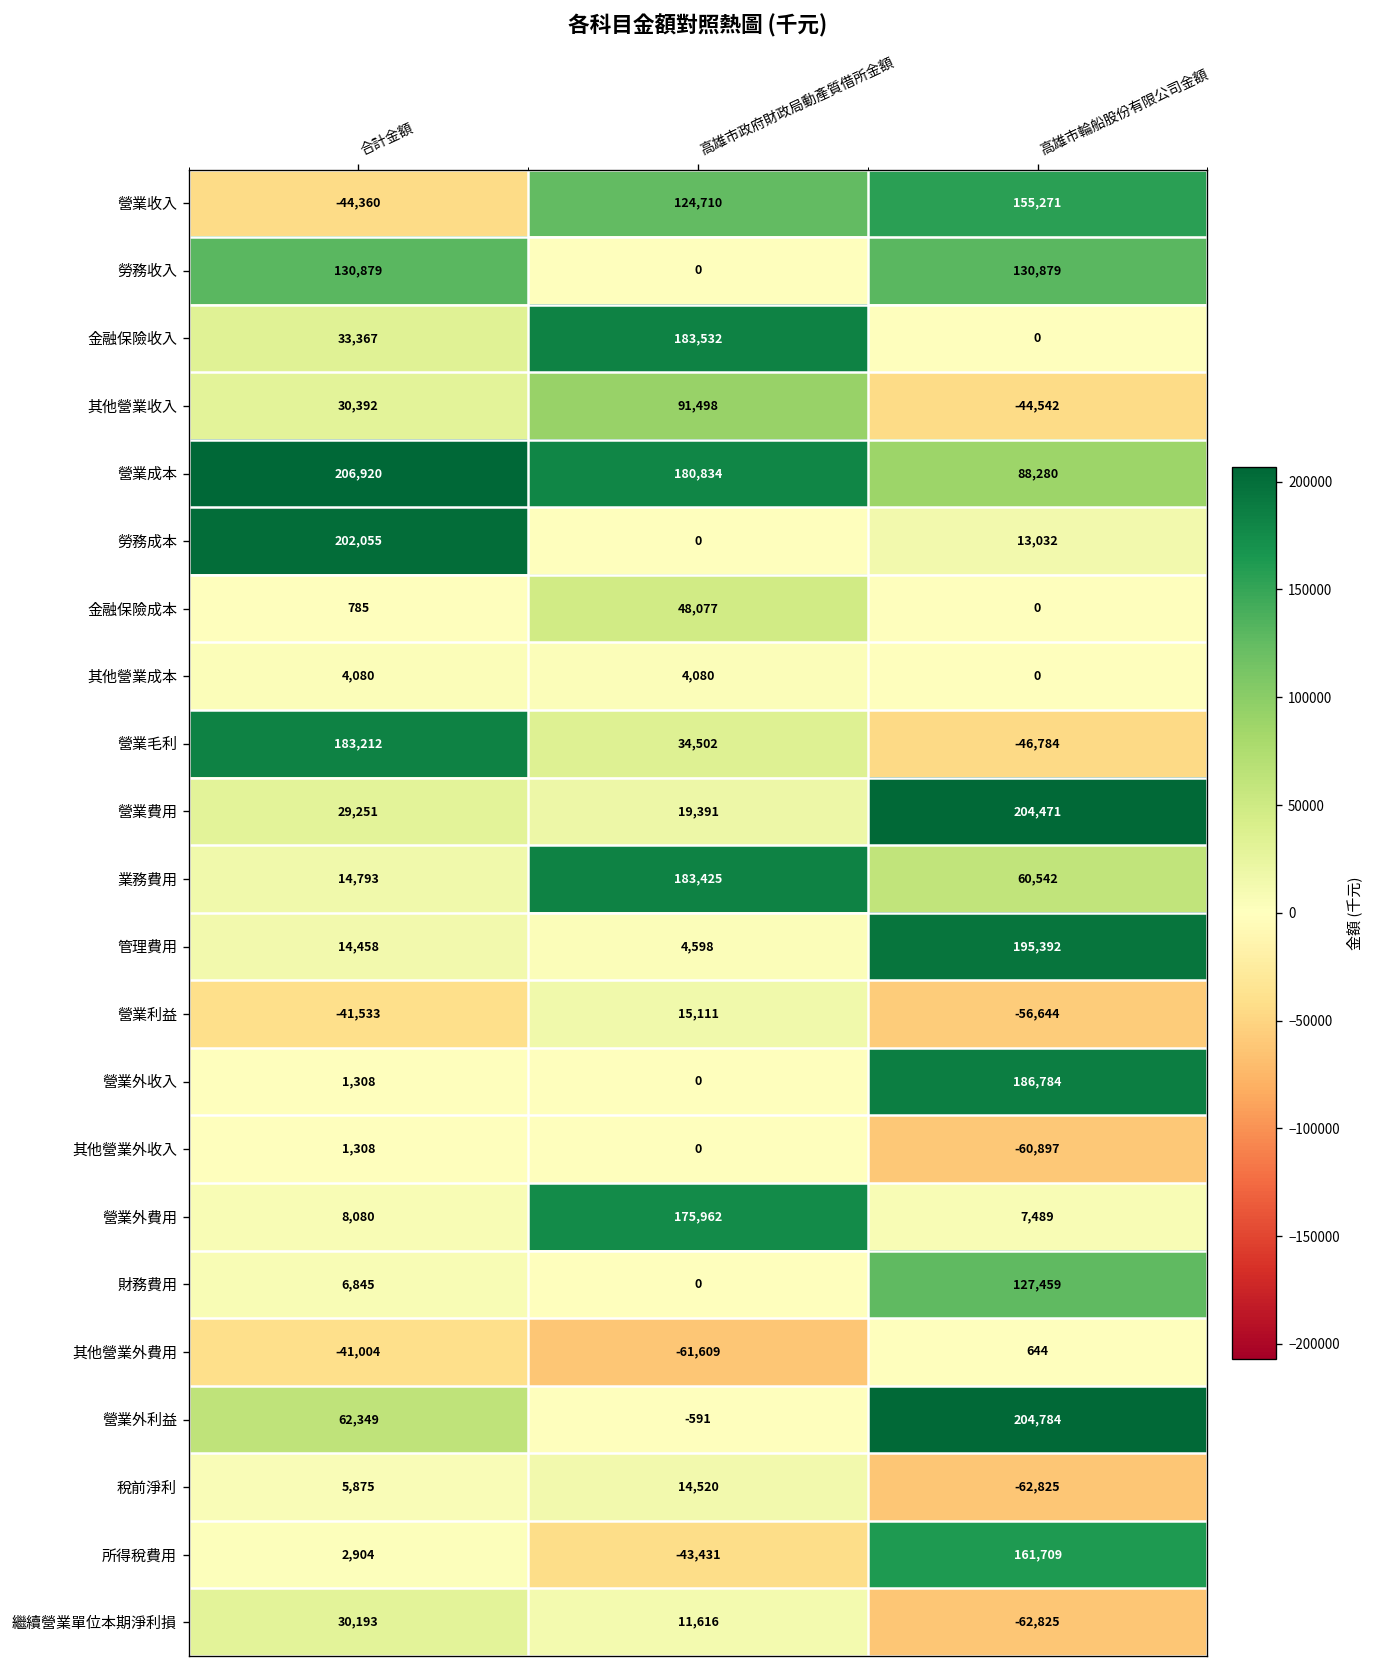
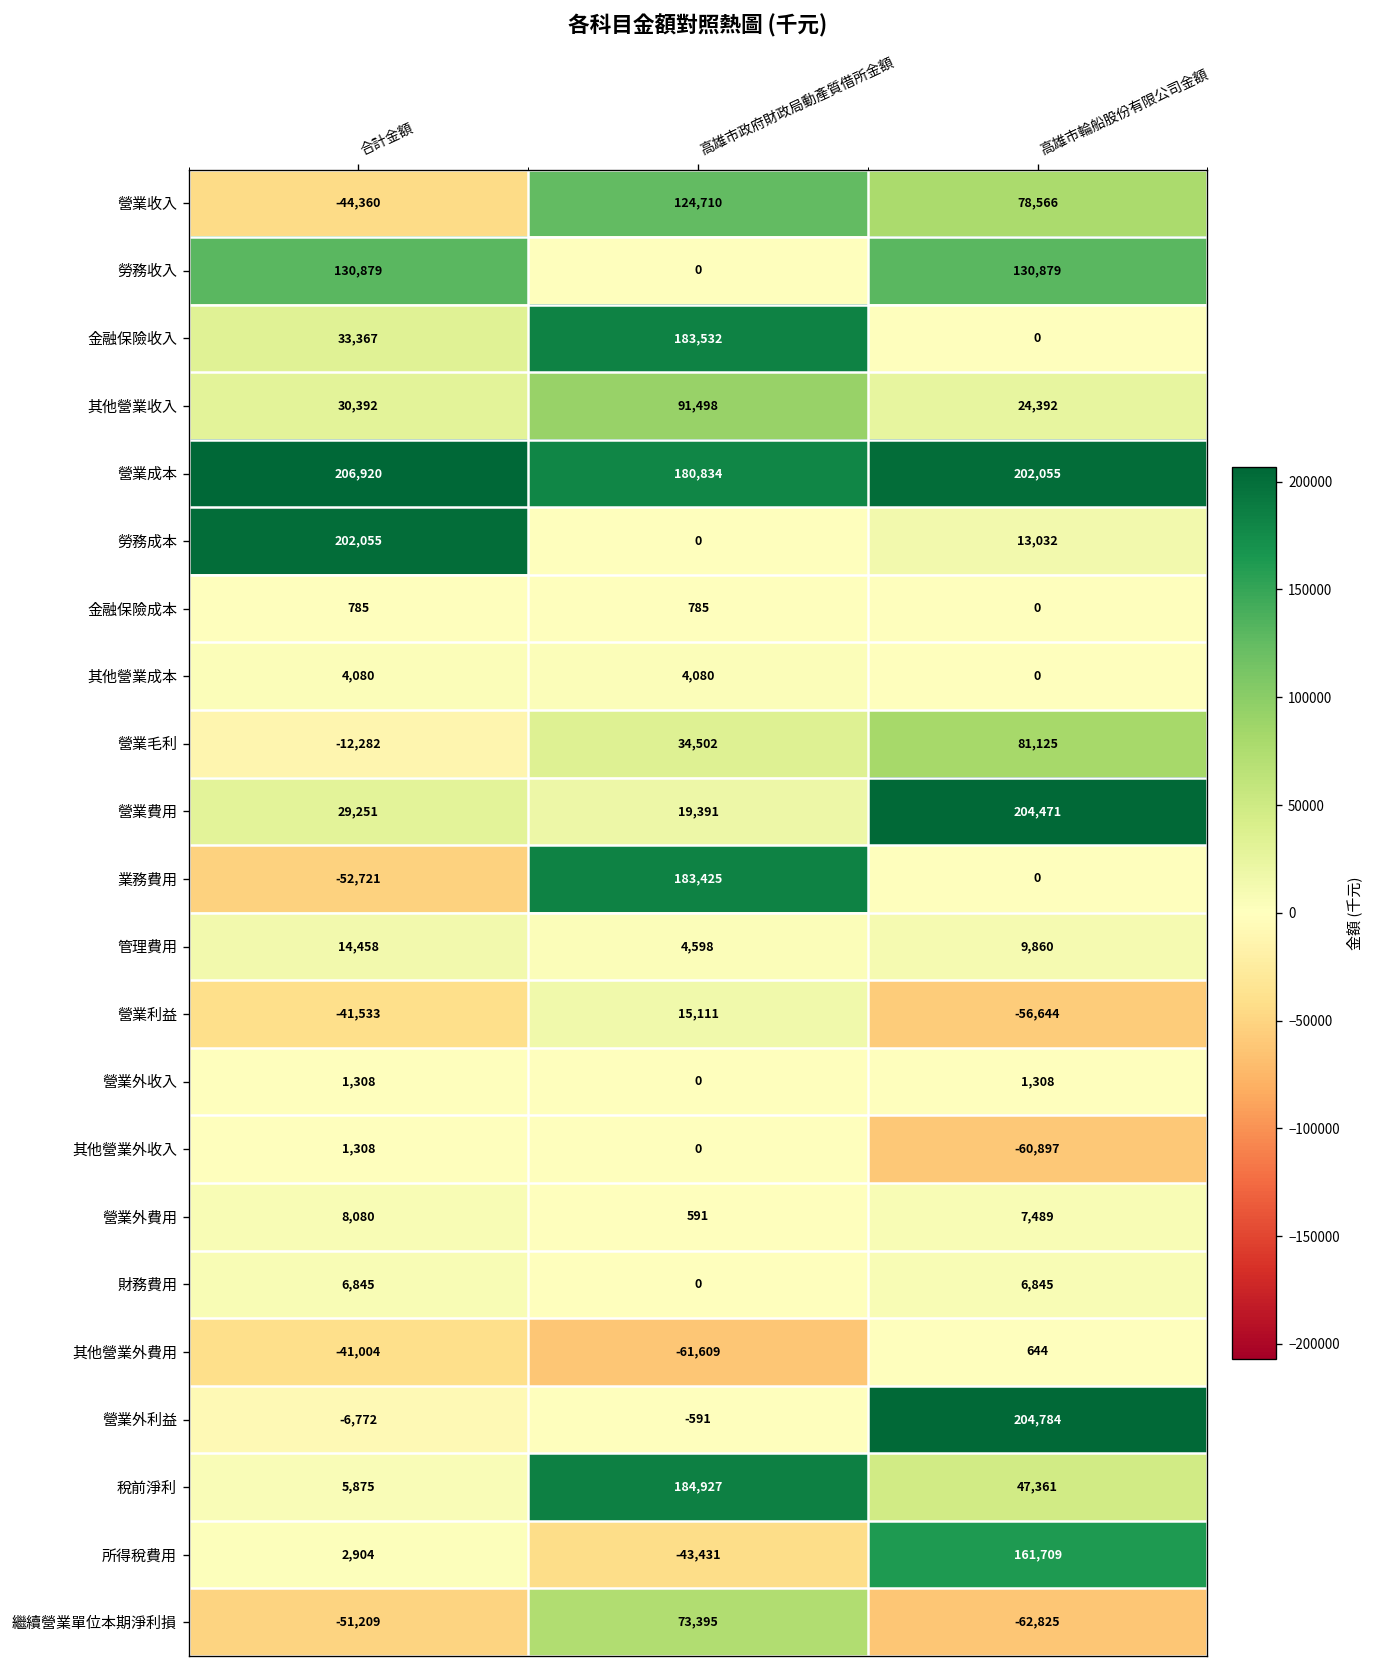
  {
    "營業收入": {
      "合計金額": "-44,360",
      "高雄市政府財政局動產質借所金額": "124,710",
-     "高雄市輪船股份有限公司金額": "155,271"
+     "高雄市輪船股份有限公司金額": "78,566"
    },
    "勞務收入": {
      "合計金額": "130,879",
      "高雄市政府財政局動產質借所金額": "0",
      "高雄市輪船股份有限公司金額": "130,879"
    },
    "金融保險收入": {
      "合計金額": "33,367",
      "高雄市政府財政局動產質借所金額": "183,532",
      "高雄市輪船股份有限公司金額": "0"
    },
    "其他營業收入": {
      "合計金額": "30,392",
      "高雄市政府財政局動產質借所金額": "91,498",
-     "高雄市輪船股份有限公司金額": "-44,542"
+     "高雄市輪船股份有限公司金額": "24,392"
    },
    "營業成本": {
      "合計金額": "206,920",
      "高雄市政府財政局動產質借所金額": "180,834",
-     "高雄市輪船股份有限公司金額": "88,280"
+     "高雄市輪船股份有限公司金額": "202,055"
    },
    "勞務成本": {
      "合計金額": "202,055",
      "高雄市政府財政局動產質借所金額": "0",
      "高雄市輪船股份有限公司金額": "13,032"
    },
    "金融保險成本": {
      "合計金額": "785",
-     "高雄市政府財政局動產質借所金額": "48,077",
+     "高雄市政府財政局動產質借所金額": "785",
      "高雄市輪船股份有限公司金額": "0"
    },
    "其他營業成本": {
      "合計金額": "4,080",
      "高雄市政府財政局動產質借所金額": "4,080",
      "高雄市輪船股份有限公司金額": "0"
    },
    "營業毛利": {
-     "合計金額": "183,212",
+     "合計金額": "-12,282",
      "高雄市政府財政局動產質借所金額": "34,502",
-     "高雄市輪船股份有限公司金額": "-46,784"
+     "高雄市輪船股份有限公司金額": "81,125"
    },
    "營業費用": {
      "合計金額": "29,251",
      "高雄市政府財政局動產質借所金額": "19,391",
      "高雄市輪船股份有限公司金額": "204,471"
    },
    "業務費用": {
-     "合計金額": "14,793",
+     "合計金額": "-52,721",
      "高雄市政府財政局動產質借所金額": "183,425",
-     "高雄市輪船股份有限公司金額": "60,542"
+     "高雄市輪船股份有限公司金額": "0"
    },
    "管理費用": {
      "合計金額": "14,458",
      "高雄市政府財政局動產質借所金額": "4,598",
-     "高雄市輪船股份有限公司金額": "195,392"
+     "高雄市輪船股份有限公司金額": "9,860"
    },
    "營業利益": {
      "合計金額": "-41,533",
      "高雄市政府財政局動產質借所金額": "15,111",
      "高雄市輪船股份有限公司金額": "-56,644"
    },
    "營業外收入": {
      "合計金額": "1,308",
      "高雄市政府財政局動產質借所金額": "0",
-     "高雄市輪船股份有限公司金額": "186,784"
+     "高雄市輪船股份有限公司金額": "1,308"
    },
    "其他營業外收入": {
      "合計金額": "1,308",
      "高雄市政府財政局動產質借所金額": "0",
      "高雄市輪船股份有限公司金額": "-60,897"
    },
    "營業外費用": {
      "合計金額": "8,080",
-     "高雄市政府財政局動產質借所金額": "175,962",
+     "高雄市政府財政局動產質借所金額": "591",
      "高雄市輪船股份有限公司金額": "7,489"
    },
    "財務費用": {
      "合計金額": "6,845",
      "高雄市政府財政局動產質借所金額": "0",
-     "高雄市輪船股份有限公司金額": "127,459"
+     "高雄市輪船股份有限公司金額": "6,845"
    },
    "其他營業外費用": {
      "合計金額": "-41,004",
      "高雄市政府財政局動產質借所金額": "-61,609",
      "高雄市輪船股份有限公司金額": "644"
    },
    "營業外利益": {
-     "合計金額": "62,349",
+     "合計金額": "-6,772",
      "高雄市政府財政局動產質借所金額": "-591",
      "高雄市輪船股份有限公司金額": "204,784"
    },
    "稅前淨利": {
      "合計金額": "5,875",
-     "高雄市政府財政局動產質借所金額": "14,520",
-     "高雄市輪船股份有限公司金額": "-62,825"
+     "高雄市政府財政局動產質借所金額": "184,927",
+     "高雄市輪船股份有限公司金額": "47,361"
    },
    "所得稅費用": {
      "合計金額": "2,904",
      "高雄市政府財政局動產質借所金額": "-43,431",
      "高雄市輪船股份有限公司金額": "161,709"
    },
    "繼續營業單位本期淨利損": {
-     "合計金額": "30,193",
-     "高雄市政府財政局動產質借所金額": "11,616",
+     "合計金額": "-51,209",
+     "高雄市政府財政局動產質借所金額": "73,395",
      "高雄市輪船股份有限公司金額": "-62,825"
    }
  }
